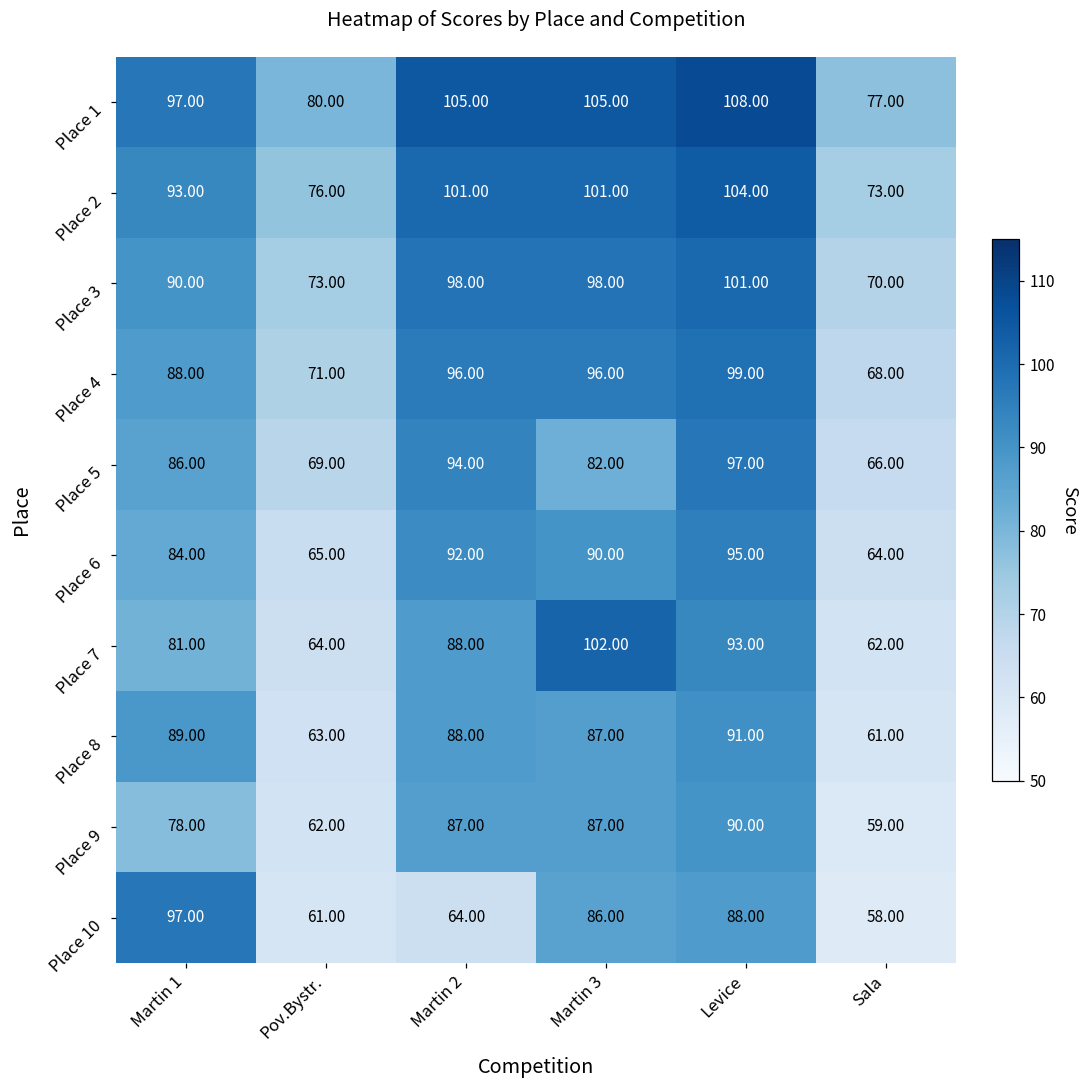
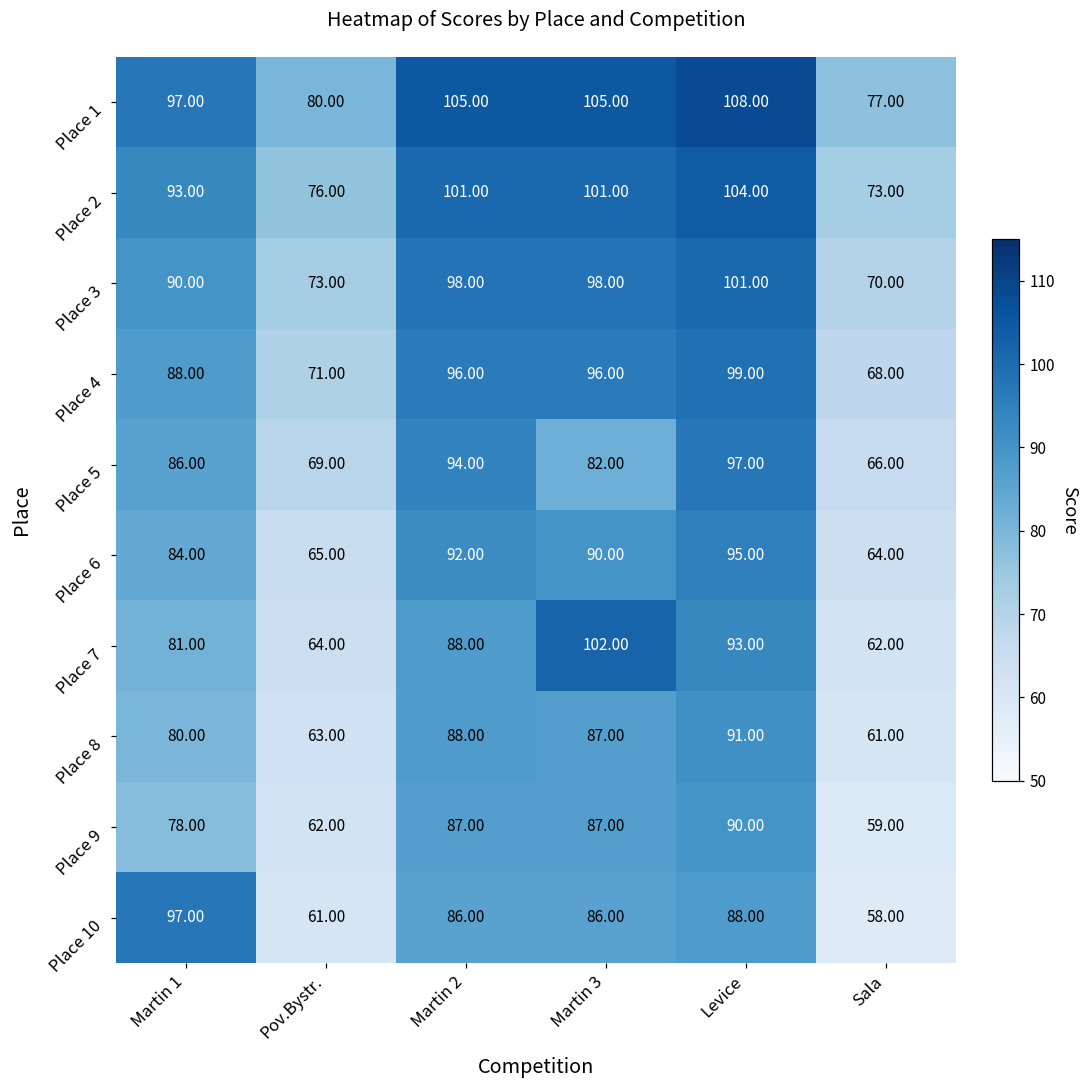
  {
    "Place 1": {
      "Martin 1": 97.00,
      "Pov.Bystr.": 80.00,
      "Martin 2": 105.00,
      "Martin 3": 105.00,
      "Levice": 108.00,
      "Sala": 77.00
    },
    "Place 2": {
      "Martin 1": 93.00,
      "Pov.Bystr.": 76.00,
      "Martin 2": 101.00,
      "Martin 3": 101.00,
      "Levice": 104.00,
      "Sala": 73.00
    },
    "Place 3": {
      "Martin 1": 90.00,
      "Pov.Bystr.": 73.00,
      "Martin 2": 98.00,
      "Martin 3": 98.00,
      "Levice": 101.00,
      "Sala": 70.00
    },
    "Place 4": {
      "Martin 1": 88.00,
      "Pov.Bystr.": 71.00,
      "Martin 2": 96.00,
      "Martin 3": 96.00,
      "Levice": 99.00,
      "Sala": 68.00
    },
    "Place 5": {
      "Martin 1": 86.00,
      "Pov.Bystr.": 69.00,
      "Martin 2": 94.00,
      "Martin 3": 82.00,
      "Levice": 97.00,
      "Sala": 66.00
    },
    "Place 6": {
      "Martin 1": 84.00,
      "Pov.Bystr.": 65.00,
      "Martin 2": 92.00,
      "Martin 3": 90.00,
      "Levice": 95.00,
      "Sala": 64.00
    },
    "Place 7": {
      "Martin 1": 81.00,
      "Pov.Bystr.": 64.00,
      "Martin 2": 88.00,
      "Martin 3": 102.00,
      "Levice": 93.00,
      "Sala": 62.00
    },
    "Place 8": {
-     "Martin 1": 89.00,
+     "Martin 1": 80.00,
      "Pov.Bystr.": 63.00,
      "Martin 2": 88.00,
      "Martin 3": 87.00,
      "Levice": 91.00,
      "Sala": 61.00
    },
    "Place 9": {
      "Martin 1": 78.00,
      "Pov.Bystr.": 62.00,
      "Martin 2": 87.00,
      "Martin 3": 87.00,
      "Levice": 90.00,
      "Sala": 59.00
    },
    "Place 10": {
      "Martin 1": 97.00,
      "Pov.Bystr.": 61.00,
-     "Martin 2": 64.00,
+     "Martin 2": 86.00,
      "Martin 3": 86.00,
      "Levice": 88.00,
      "Sala": 58.00
    }
  }
